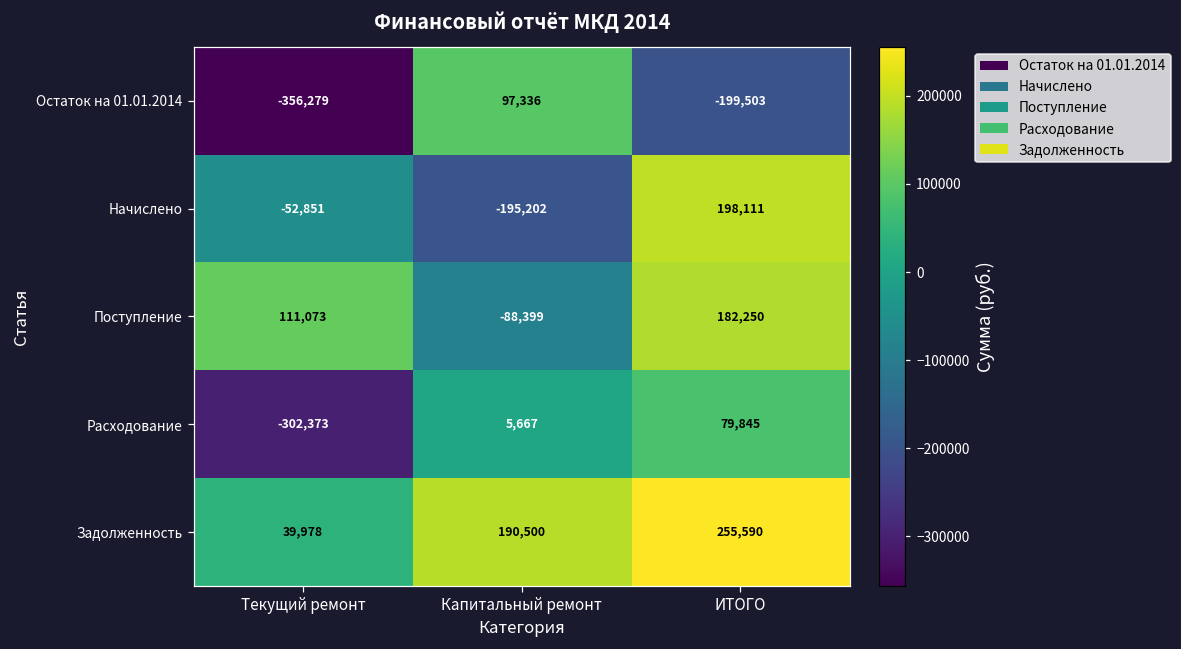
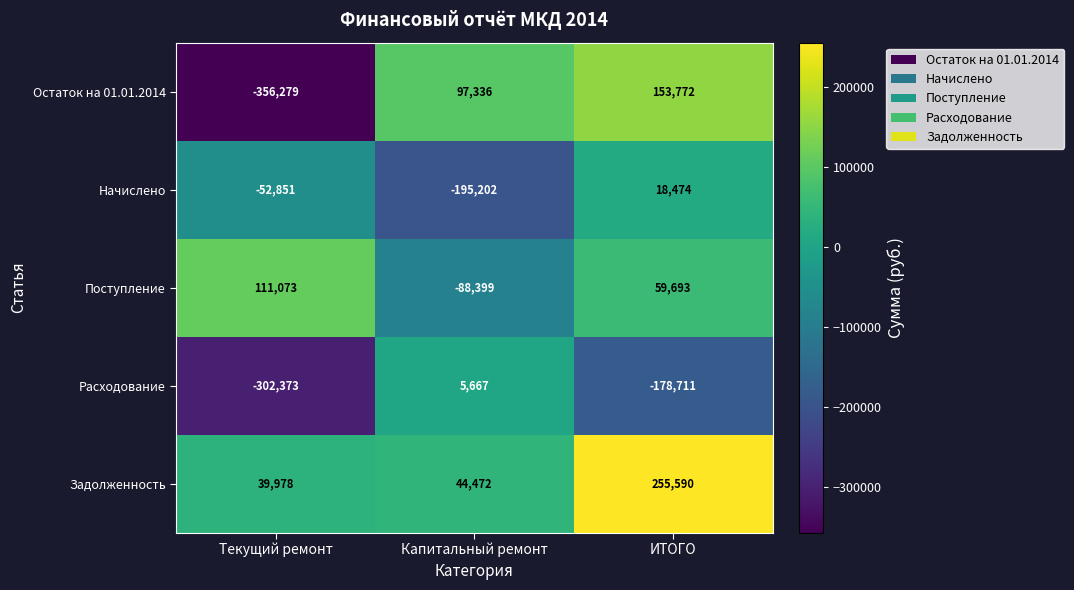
  {
    "Остаток на 01.01.2014": {
      "Текущий ремонт": "-356,279",
      "Капитальный ремонт": "97,336",
-     "ИТОГО": "-199,503"
+     "ИТОГО": "153,772"
    },
    "Начислено": {
      "Текущий ремонт": "-52,851",
      "Капитальный ремонт": "-195,202",
-     "ИТОГО": "198,111"
+     "ИТОГО": "18,474"
    },
    "Поступление": {
      "Текущий ремонт": "111,073",
      "Капитальный ремонт": "-88,399",
-     "ИТОГО": "182,250"
+     "ИТОГО": "59,693"
    },
    "Расходование": {
      "Текущий ремонт": "-302,373",
      "Капитальный ремонт": "5,667",
-     "ИТОГО": "79,845"
+     "ИТОГО": "-178,711"
    },
    "Задолженность": {
      "Текущий ремонт": "39,978",
-     "Капитальный ремонт": "190,500",
+     "Капитальный ремонт": "44,472",
      "ИТОГО": "255,590"
    }
  }
